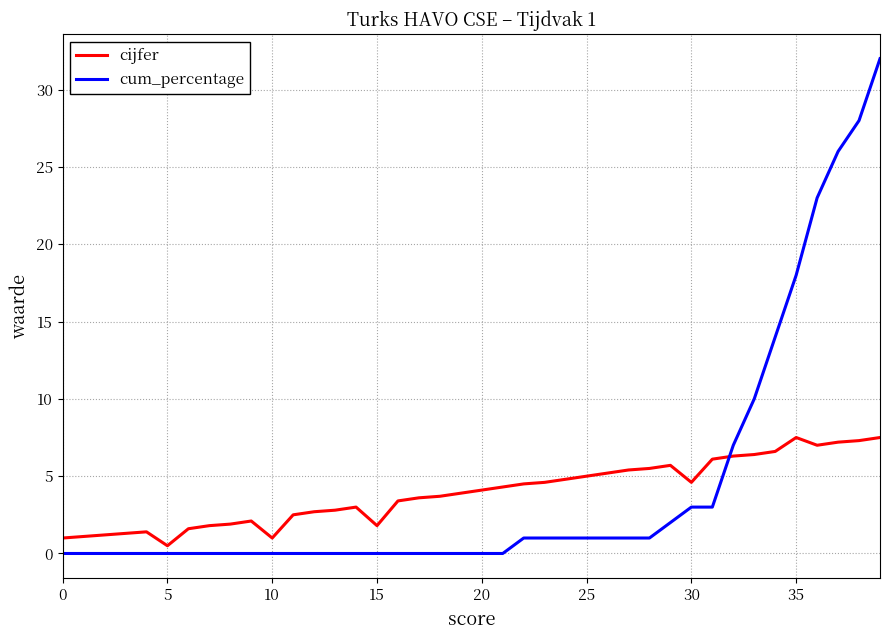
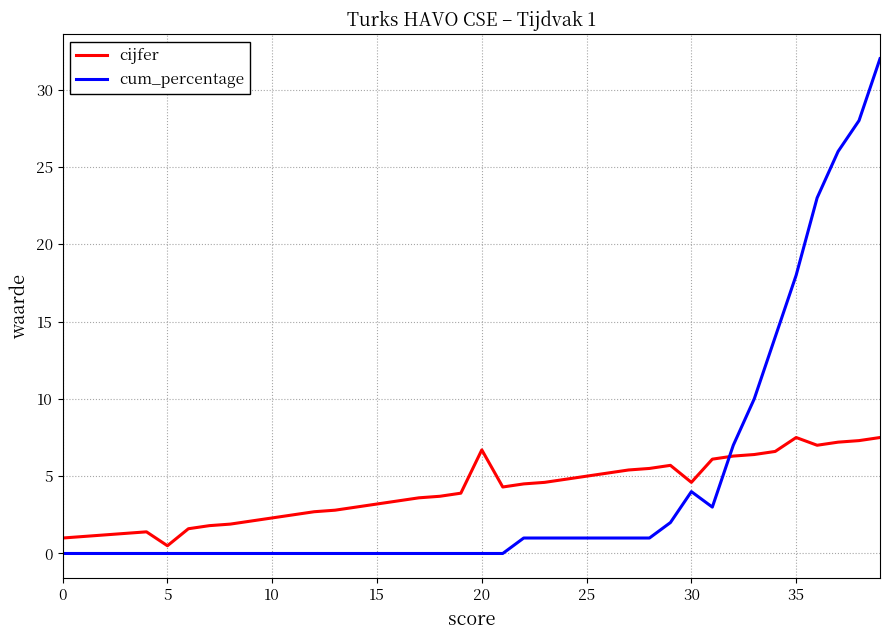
  {
    "cijfer": {
      "0": 1.0,
      "5": 0.5,
-     "10": 1.0,
-     "15": 1.8,
-     "20": 4.1,
+     "10": 2.3,
+     "15": 3.2,
+     "20": 6.7,
      "25": 5.0,
      "30": 4.6,
      "35": 7.5
    },
    "cum_percentage": {
      "0": 0,
      "5": 0,
      "10": 0,
      "15": 0,
      "20": 0,
      "25": 1,
-     "30": 3,
+     "30": 4,
      "35": 18
    }
  }
